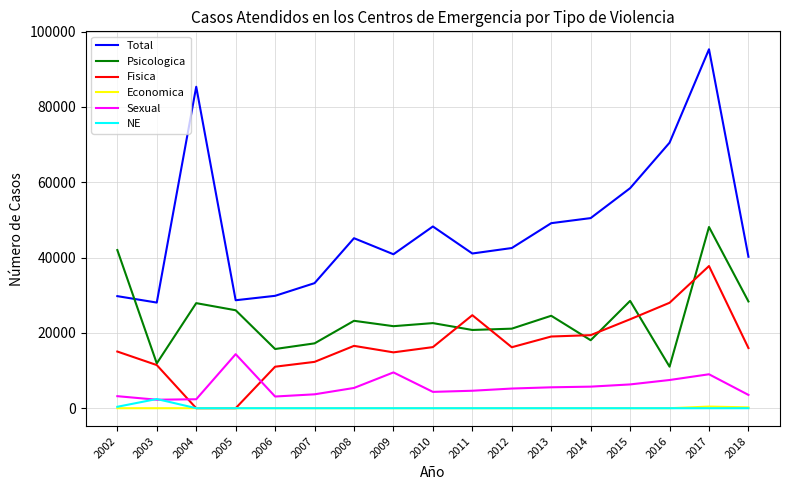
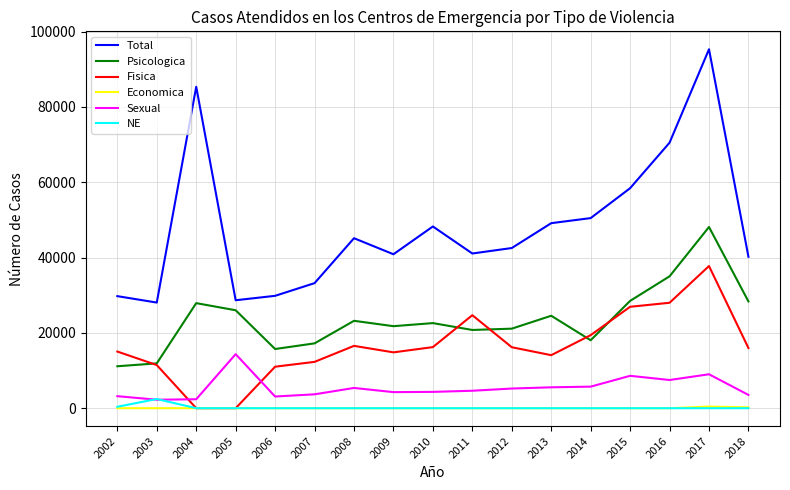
  {
    "Total": {
      "2002": 30000,
      "2003": 28000,
      "2004": 85000,
      "2005": 29000,
      "2006": 30000,
      "2007": 33000,
      "2008": 45000,
      "2009": 41000,
      "2010": 48000,
      "2011": 41000,
      "2012": 43000,
      "2013": 49000,
      "2014": 50000,
      "2015": 58000,
      "2016": 71000,
      "2017": 95000,
      "2018": 40000
    },
    "Psicologica": {
-     "2002": 42000,
+     "2002": 11000,
      "2004": 28000,
      "2005": 26000,
      "2006": 16000,
      "2007": 17000,
      "2008": 23000,
      "2009": 22000,
      "2010": 23000,
      "2011": 21000,
      "2012": 21000,
      "2013": 25000,
      "2014": 18000,
      "2015": 28000,
-     "2016": 11000,
+     "2016": 35000,
      "2017": 48000,
      "2018": 28000
    },
    "Fisica": {
      "2002": 15000,
      "2006": 11000,
      "2007": 12000,
      "2008": 17000,
      "2009": 15000,
      "2010": 16000,
      "2011": 25000,
      "2012": 16000,
-     "2013": 19000,
+     "2013": 14000,
      "2014": 19000,
-     "2015": 24000,
+     "2015": 27000,
      "2016": 28000,
      "2017": 38000,
      "2018": 16000
    },
    "Economica": {
      "2003": 0
    },
    "Sexual": {
      "2002": 3000,
      "2004": 2000,
      "2005": 14000,
      "2006": 3000,
      "2007": 4000,
      "2008": 5000,
-     "2009": 10000,
+     "2009": 4000,
      "2010": 4000,
      "2011": 5000,
      "2012": 5000,
      "2013": 6000,
      "2014": 6000,
-     "2015": 6000,
+     "2015": 9000,
      "2016": 7000,
      "2017": 9000,
      "2018": 4000
    }
  }
